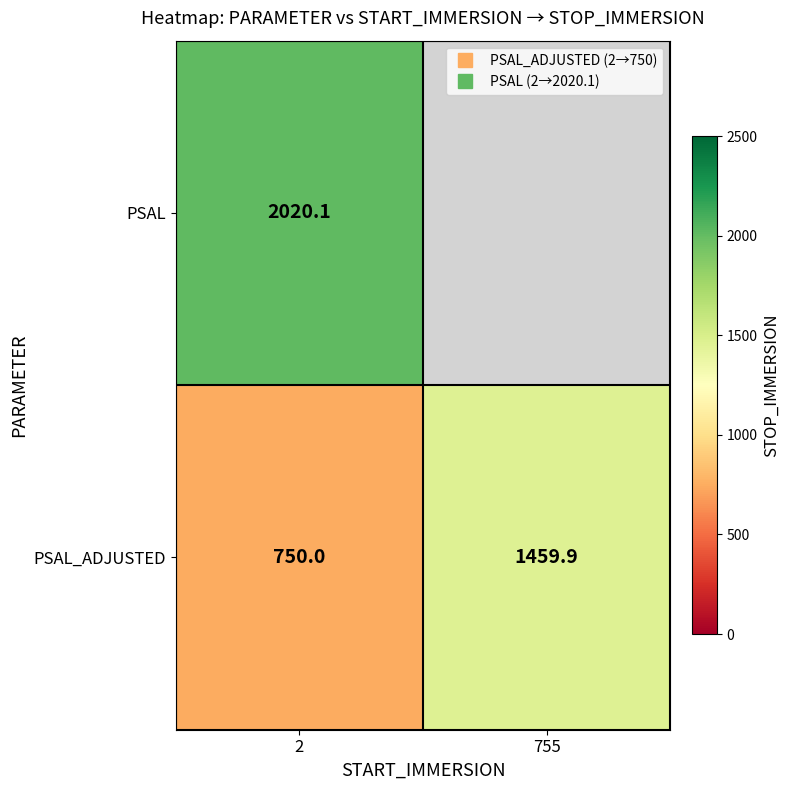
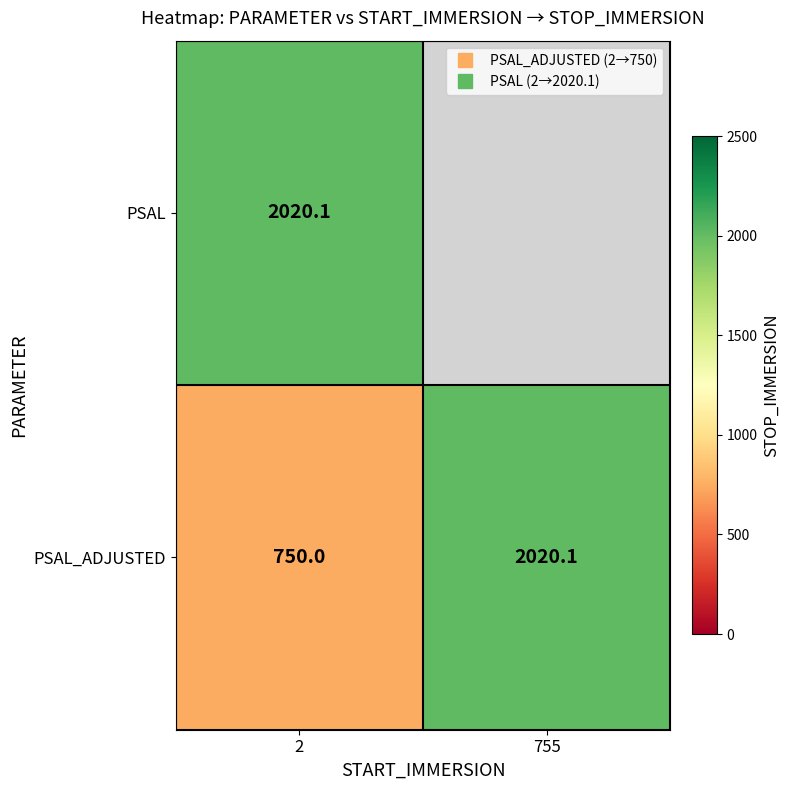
  {
    "PSAL": {
      "2": 2020.1
    },
    "PSAL_ADJUSTED": {
      "2": 750.0,
-     "755": 1459.9
+     "755": 2020.1
    }
  }
